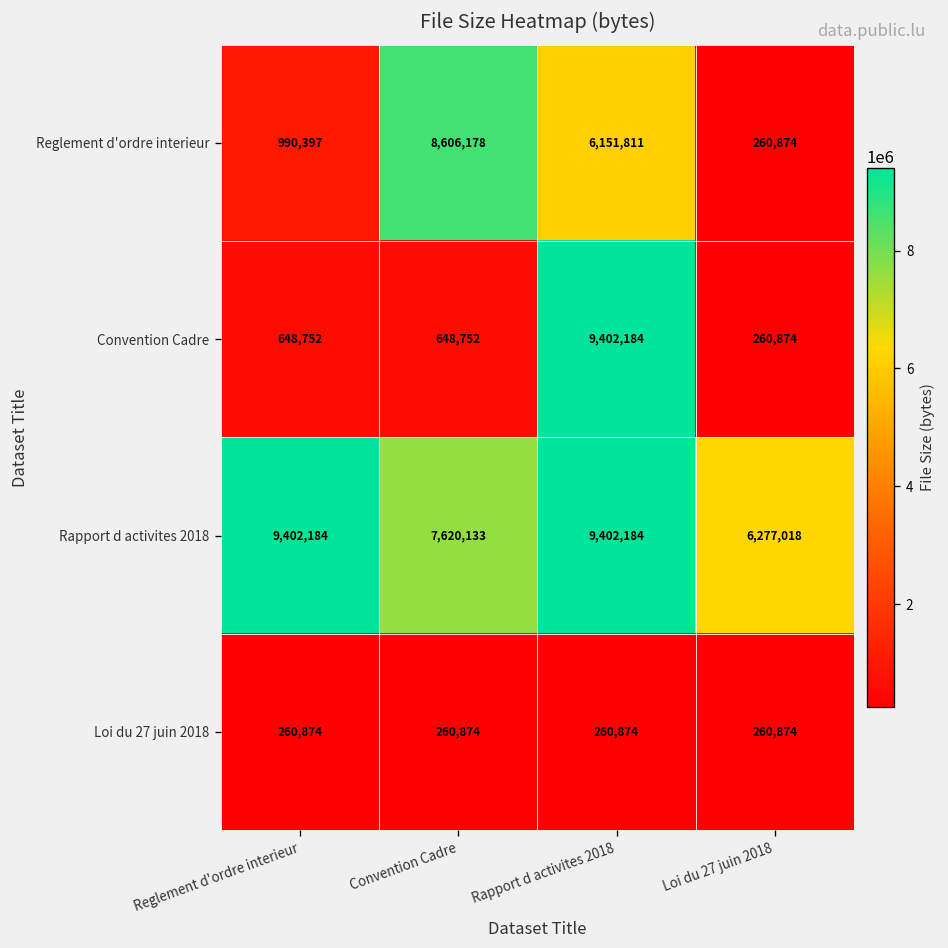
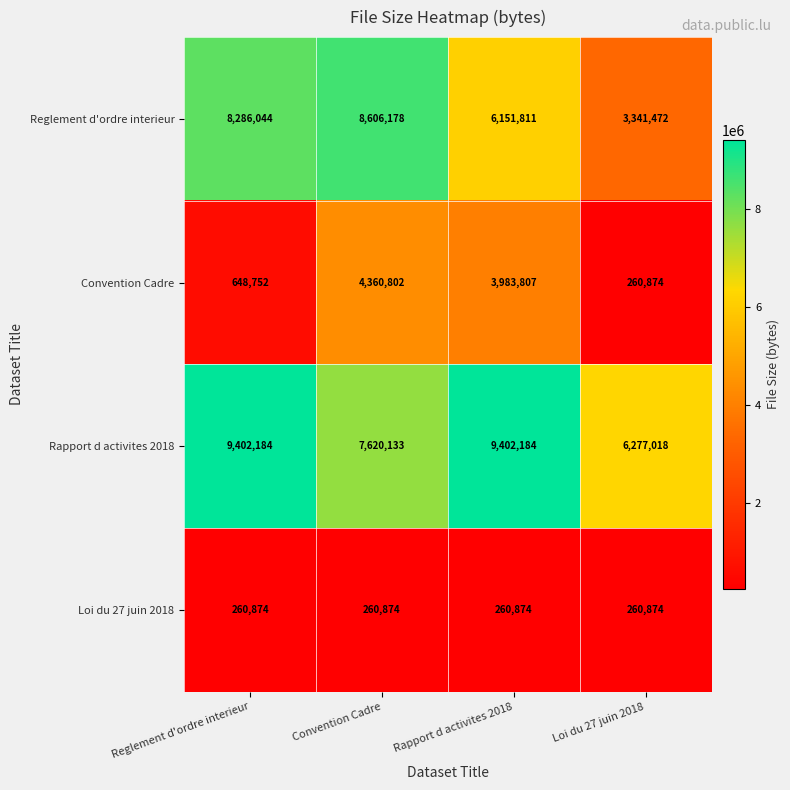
  {
    "Reglement d'ordre interieur": {
-     "Reglement d'ordre interieur": "990,397",
+     "Reglement d'ordre interieur": "8,286,044",
      "Convention Cadre": "8,606,178",
      "Rapport d activites 2018": "6,151,811",
-     "Loi du 27 juin 2018": "260,874"
+     "Loi du 27 juin 2018": "3,341,472"
    },
    "Convention Cadre": {
      "Reglement d'ordre interieur": "648,752",
-     "Convention Cadre": "648,752",
-     "Rapport d activites 2018": "9,402,184",
+     "Convention Cadre": "4,360,802",
+     "Rapport d activites 2018": "3,983,807",
      "Loi du 27 juin 2018": "260,874"
    },
    "Rapport d activites 2018": {
      "Reglement d'ordre interieur": "9,402,184",
      "Convention Cadre": "7,620,133",
      "Rapport d activites 2018": "9,402,184",
      "Loi du 27 juin 2018": "6,277,018"
    },
    "Loi du 27 juin 2018": {
      "Reglement d'ordre interieur": "260,874",
      "Convention Cadre": "260,874",
      "Rapport d activites 2018": "260,874",
      "Loi du 27 juin 2018": "260,874"
    }
  }
